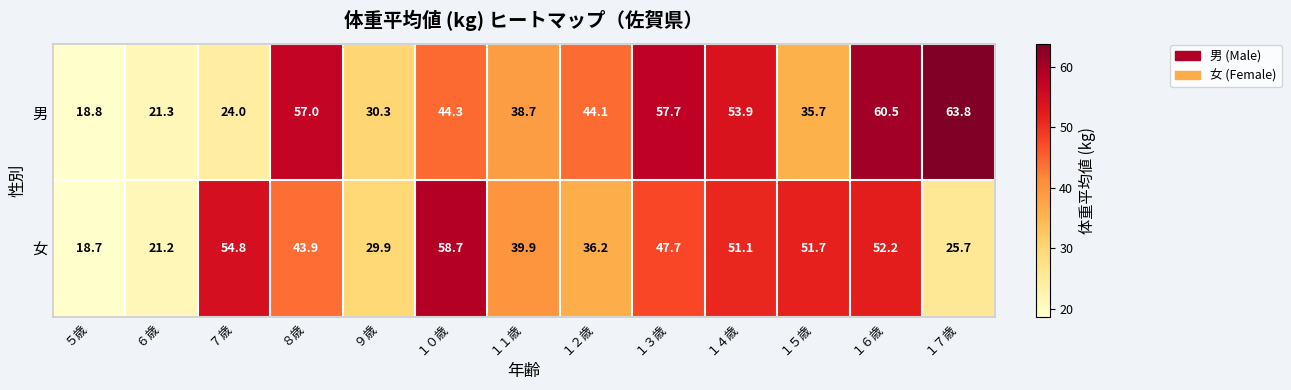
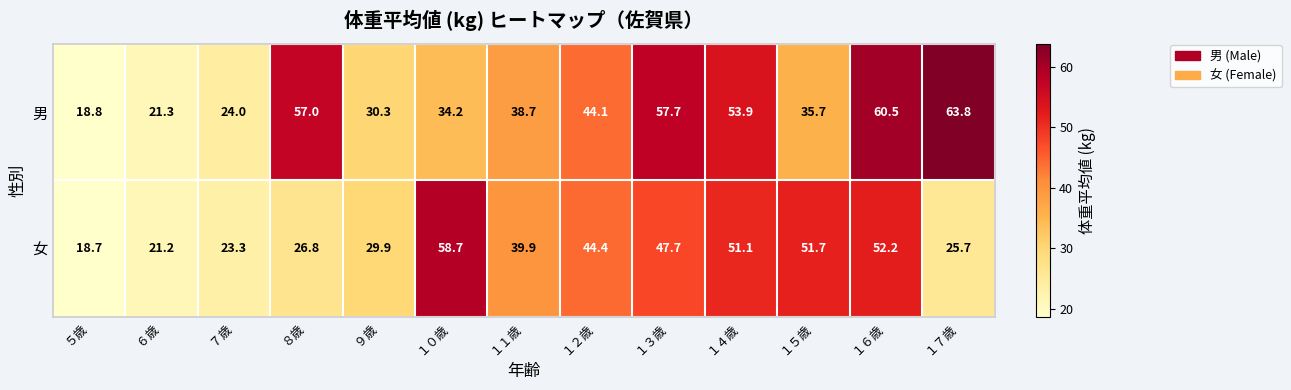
  {
    "男": {
      "５歳": 18.8,
      "６歳": 21.3,
      "７歳": 24.0,
      "８歳": 57.0,
      "９歳": 30.3,
-     "１０歳": 44.3,
+     "１０歳": 34.2,
      "１１歳": 38.7,
      "１２歳": 44.1,
      "１３歳": 57.7,
      "１４歳": 53.9,
      "１５歳": 35.7,
      "１６歳": 60.5,
      "１７歳": 63.8
    },
    "女": {
      "５歳": 18.7,
      "６歳": 21.2,
-     "７歳": 54.8,
-     "８歳": 43.9,
+     "７歳": 23.3,
+     "８歳": 26.8,
      "９歳": 29.9,
      "１０歳": 58.7,
      "１１歳": 39.9,
-     "１２歳": 36.2,
+     "１２歳": 44.4,
      "１３歳": 47.7,
      "１４歳": 51.1,
      "１５歳": 51.7,
      "１６歳": 52.2,
      "１７歳": 25.7
    }
  }
